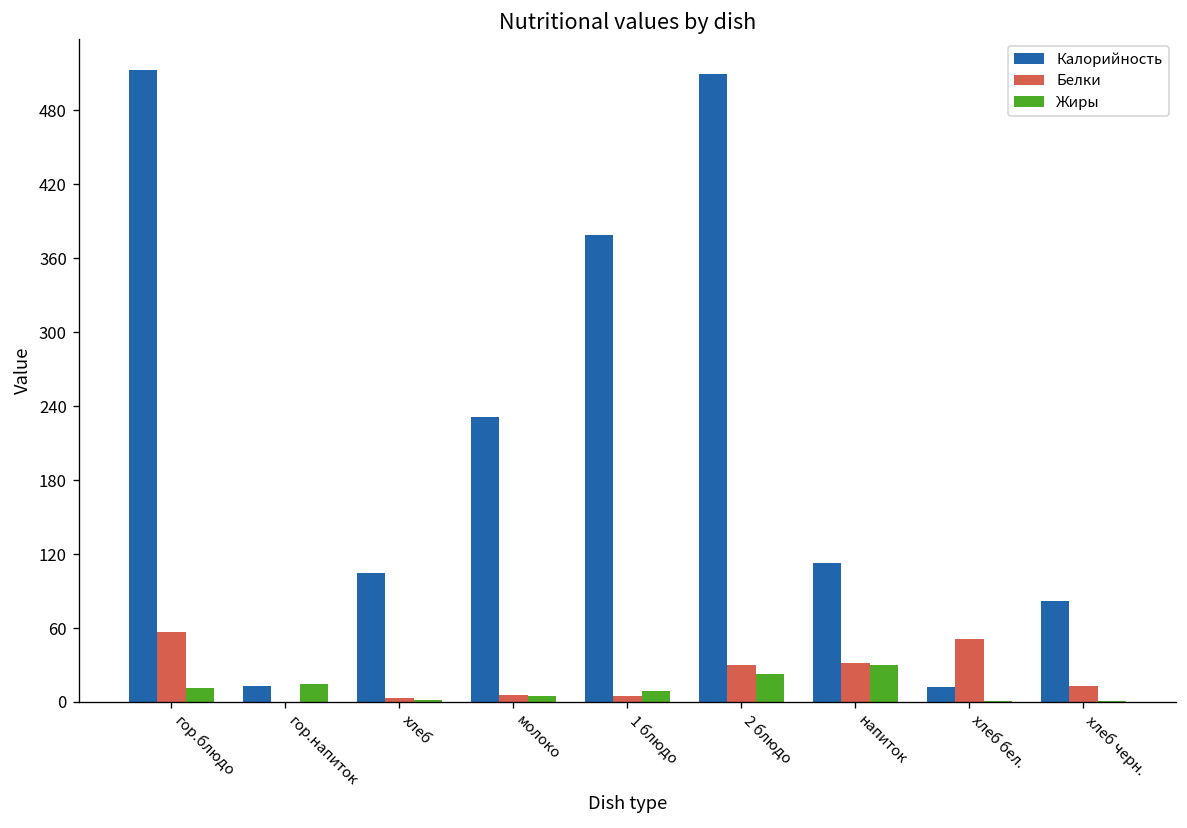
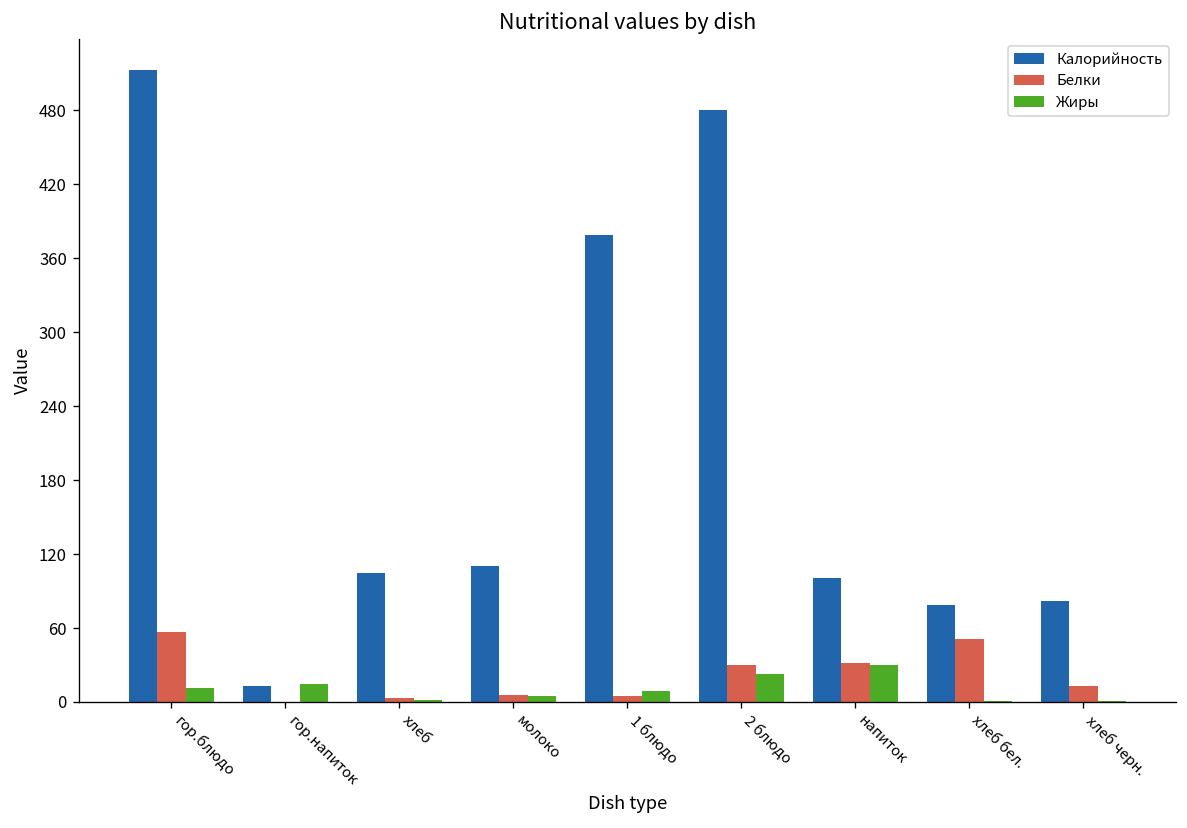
  {
    "Калорийность": {
      "гор.блюдо": 512,
      "гор.напиток": 13,
      "хлеб": 105,
-     "молоко": 232,
+     "молоко": 111,
      "1 блюдо": 379,
-     "2 блюдо": 510,
-     "напиток": 113,
-     "хлеб бел.": 12,
+     "2 блюдо": 480,
+     "напиток": 101,
+     "хлеб бел.": 79,
      "хлеб черн.": 82
    },
    "Белки": {
      "гор.блюдо": 57,
      "гор.напиток": 0,
      "хлеб": 3,
      "молоко": 6,
      "1 блюдо": 5,
      "2 блюдо": 30,
      "напиток": 32,
      "хлеб бел.": 51,
      "хлеб черн.": 13
    },
    "Жиры": {
      "гор.блюдо": 12,
      "гор.напиток": 15,
      "молоко": 5,
      "1 блюдо": 9,
      "2 блюдо": 23,
      "напиток": 30
    }
  }
